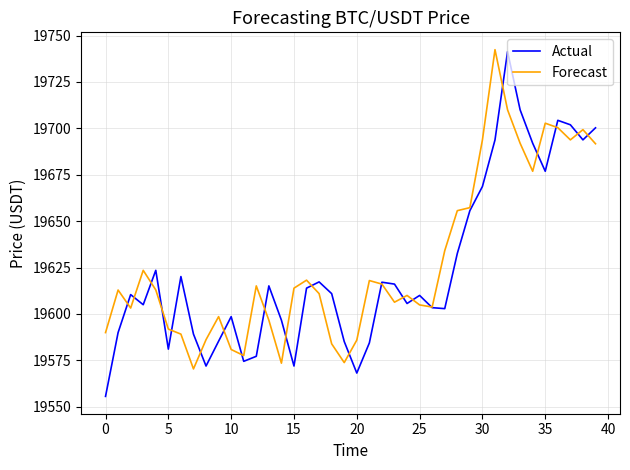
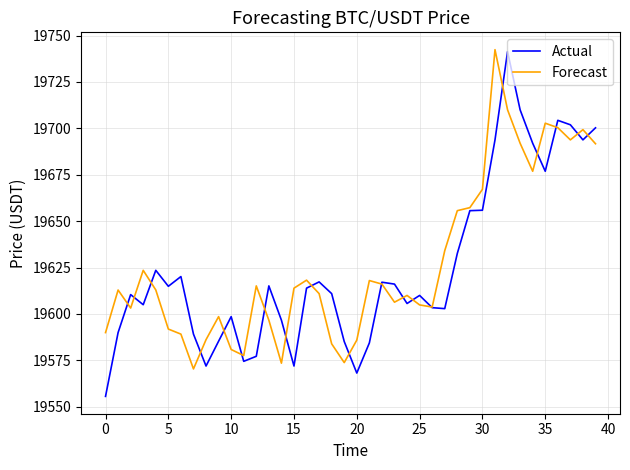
  {
    "Actual": {
      "0": 19556,
-     "5": 19581,
+     "5": 19615,
      "10": 19599,
      "15": 19572,
      "20": 19568,
      "25": 19610,
-     "30": 19669,
+     "30": 19656,
      "35": 19677
    },
    "Forecast": {
      "0": 19590,
      "5": 19592,
      "10": 19581,
      "15": 19614,
      "20": 19586,
      "25": 19605,
-     "30": 19694,
+     "30": 19667,
      "35": 19703
    }
  }
